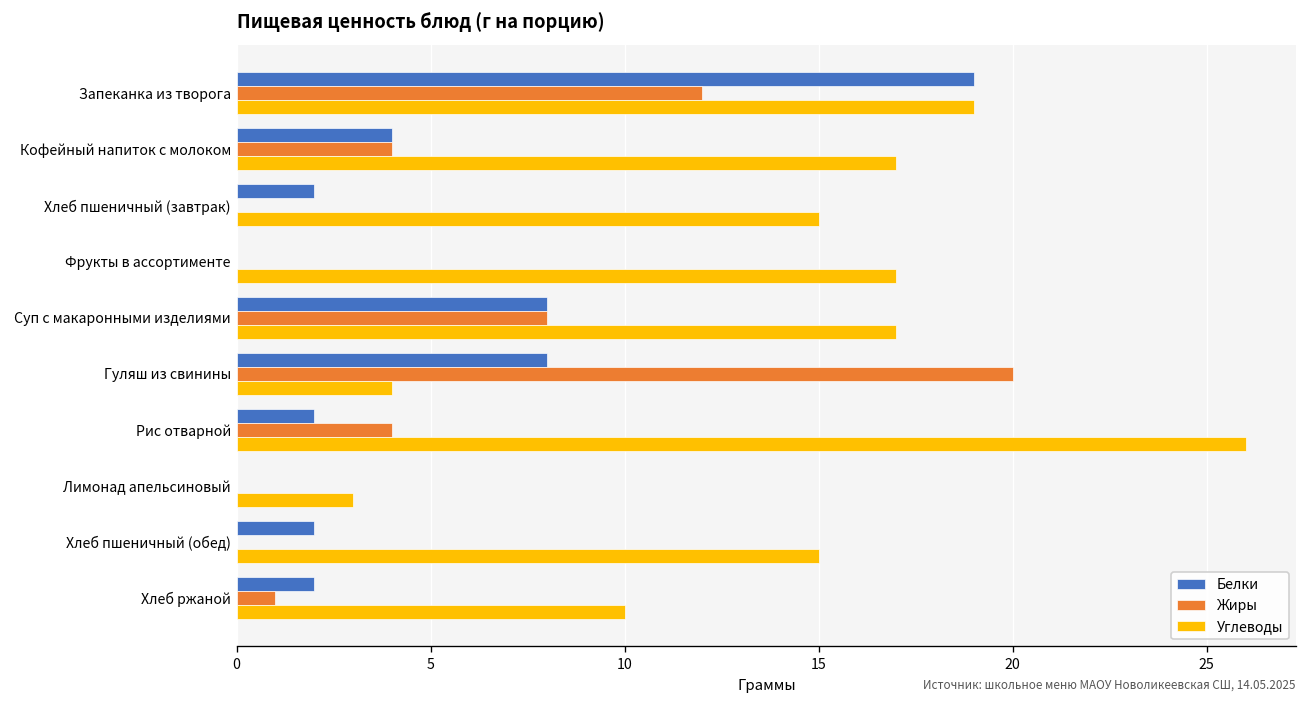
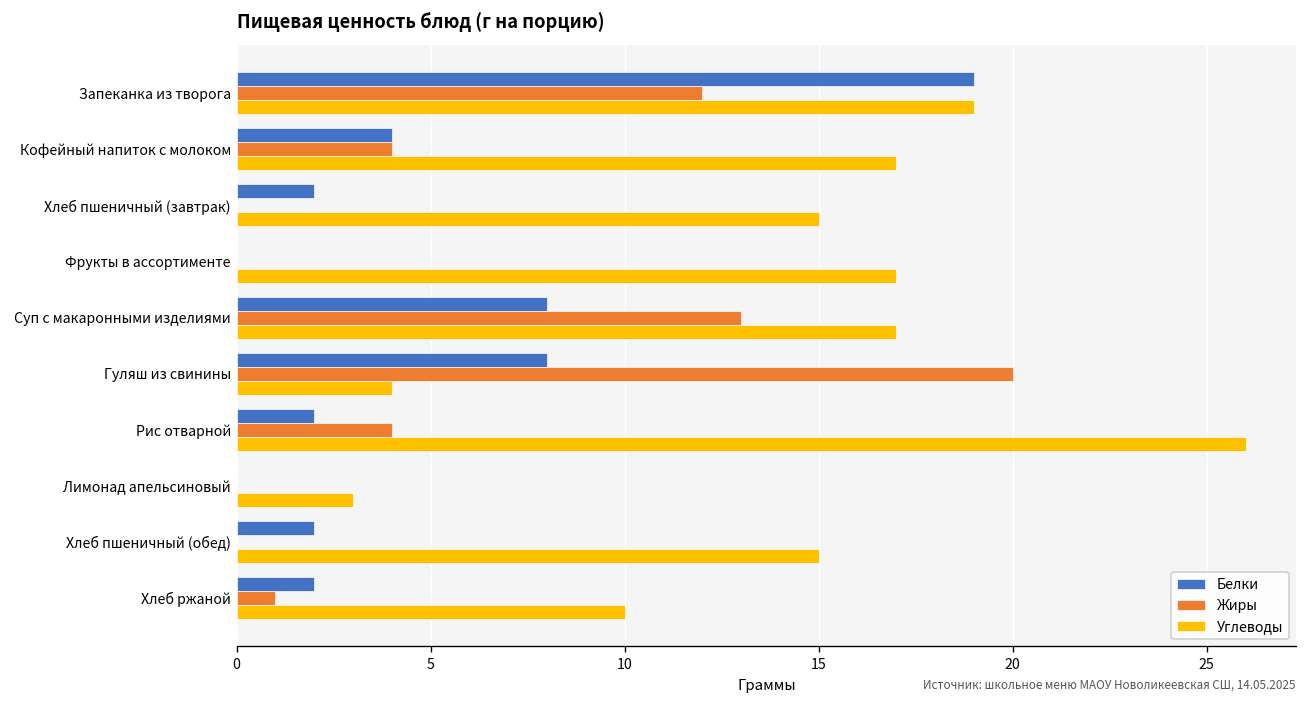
  {
    "Белки": {
      "Запеканка из творога": 19,
      "Кофейный напиток с молоком": 4,
      "Хлеб пшеничный (завтрак)": 2,
      "Фрукты в ассортименте": 0,
      "Суп с макаронными изделиями": 8,
      "Гуляш из свинины": 8,
      "Рис отварной": 2,
      "Лимонад апельсиновый": 0,
      "Хлеб пшеничный (обед)": 2,
      "Хлеб ржаной": 2
    },
    "Жиры": {
      "Запеканка из творога": 12,
      "Кофейный напиток с молоком": 4,
      "Хлеб пшеничный (завтрак)": 0,
      "Фрукты в ассортименте": 0,
-     "Суп с макаронными изделиями": 8,
+     "Суп с макаронными изделиями": 13,
      "Гуляш из свинины": 20,
      "Рис отварной": 4,
      "Лимонад апельсиновый": 0,
      "Хлеб пшеничный (обед)": 0,
      "Хлеб ржаной": 1
    },
    "Углеводы": {
      "Запеканка из творога": 19,
      "Кофейный напиток с молоком": 17,
      "Хлеб пшеничный (завтрак)": 15,
      "Фрукты в ассортименте": 17,
      "Суп с макаронными изделиями": 17,
      "Гуляш из свинины": 4,
      "Рис отварной": 26,
      "Лимонад апельсиновый": 3,
      "Хлеб пшеничный (обед)": 15,
      "Хлеб ржаной": 10
    }
  }
